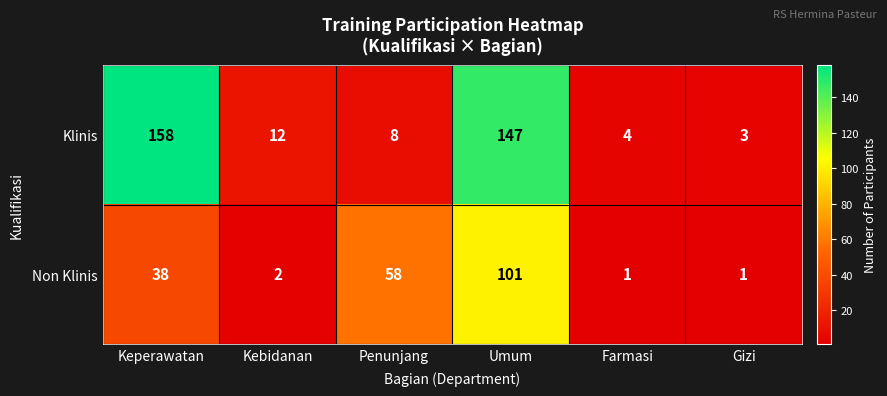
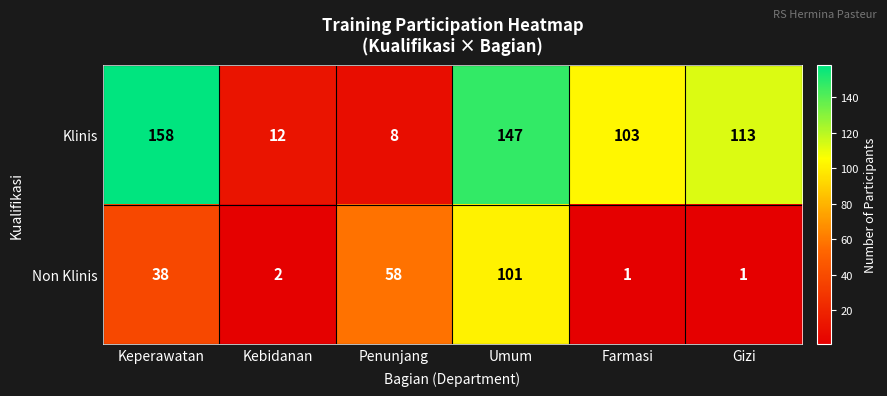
  {
    "Klinis": {
      "Keperawatan": 158,
      "Kebidanan": 12,
      "Penunjang": 8,
      "Umum": 147,
-     "Farmasi": 4,
-     "Gizi": 3
+     "Farmasi": 103,
+     "Gizi": 113
    },
    "Non Klinis": {
      "Keperawatan": 38,
      "Kebidanan": 2,
      "Penunjang": 58,
      "Umum": 101,
      "Farmasi": 1,
      "Gizi": 1
    }
  }
